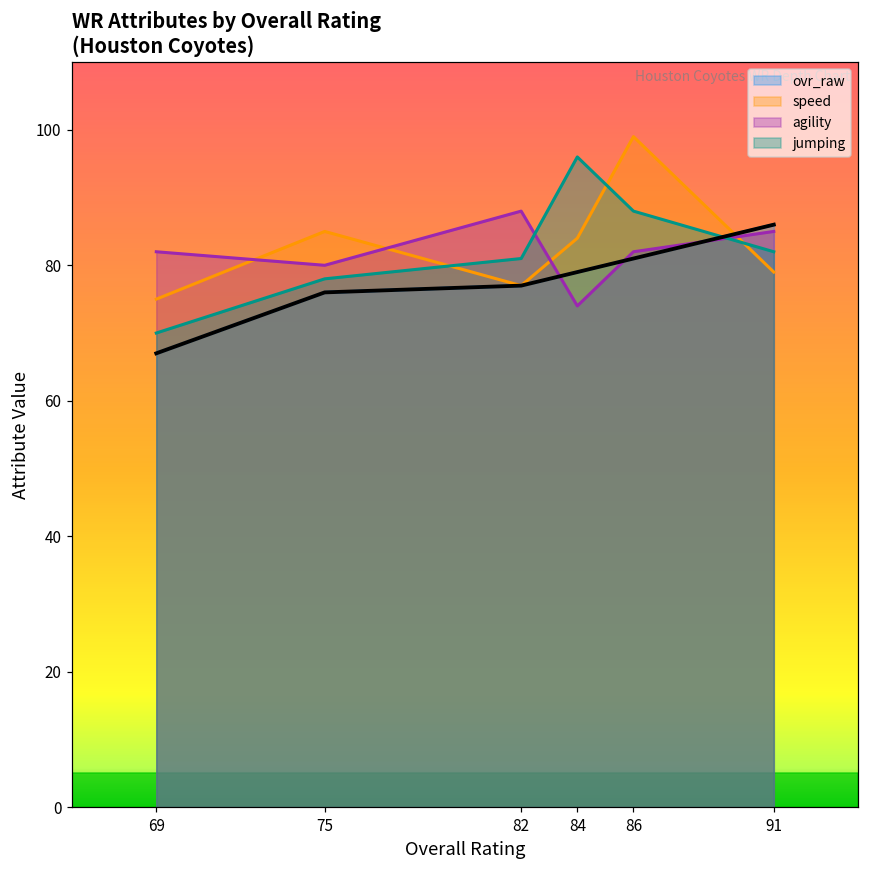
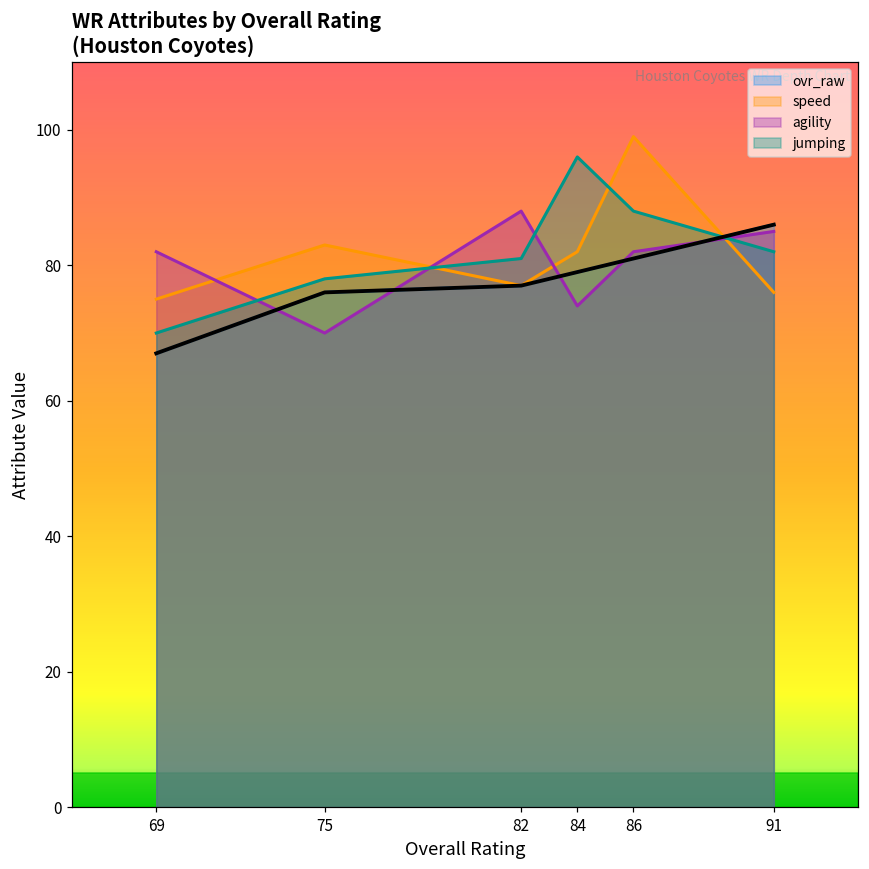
  {
    "speed": {
      "69": 75,
-     "75": 85,
-     "84": 84,
+     "75": 83,
+     "84": 82,
      "86": 99,
-     "91": 79
+     "91": 76
    },
    "agility": {
      "69": 82,
-     "75": 80,
+     "75": 70,
      "82": 88,
      "84": 74,
      "86": 82,
      "91": 85
    }
  }
